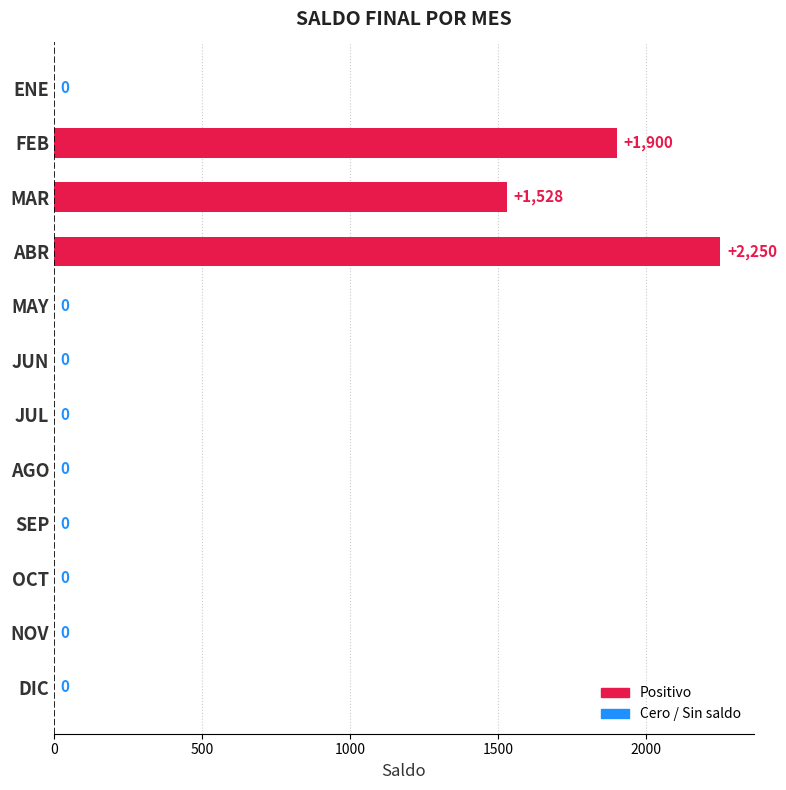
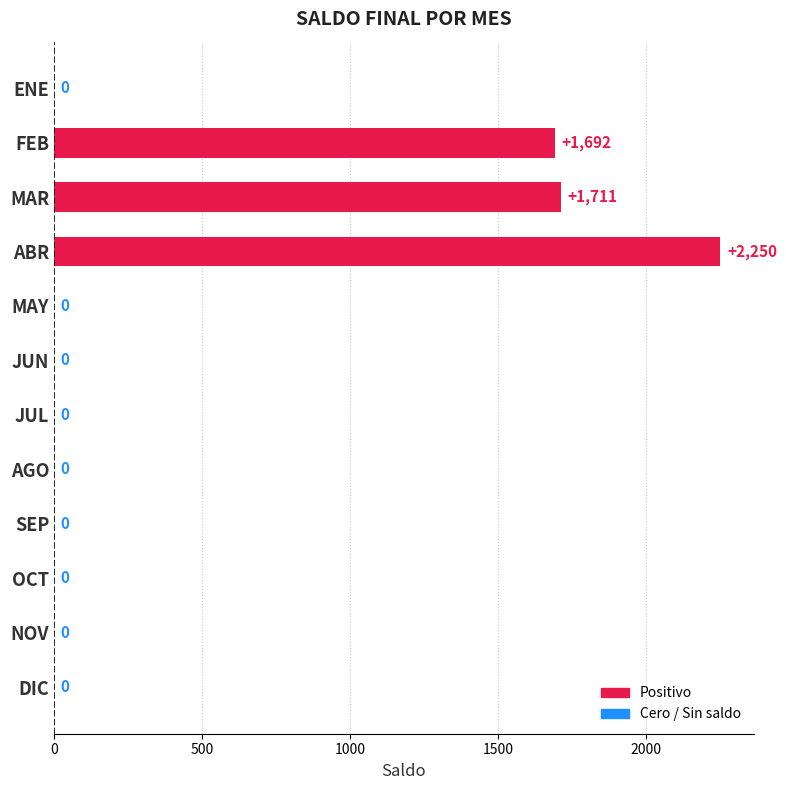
  {
    "ENE": "0",
-   "FEB": "+1,900",
-   "MAR": "+1,528",
+   "FEB": "+1,692",
+   "MAR": "+1,711",
    "ABR": "+2,250",
    "MAY": "0",
    "JUN": "0",
    "JUL": "0",
    "AGO": "0",
    "SEP": "0",
    "OCT": "0",
    "NOV": "0",
    "DIC": "0"
  }
